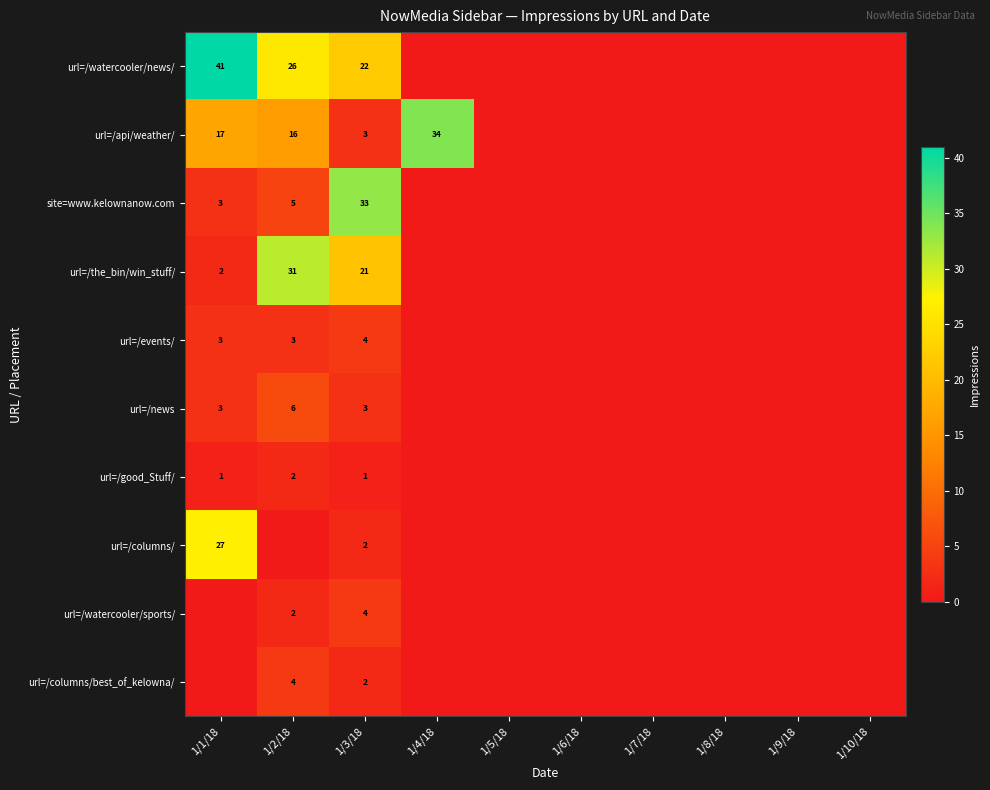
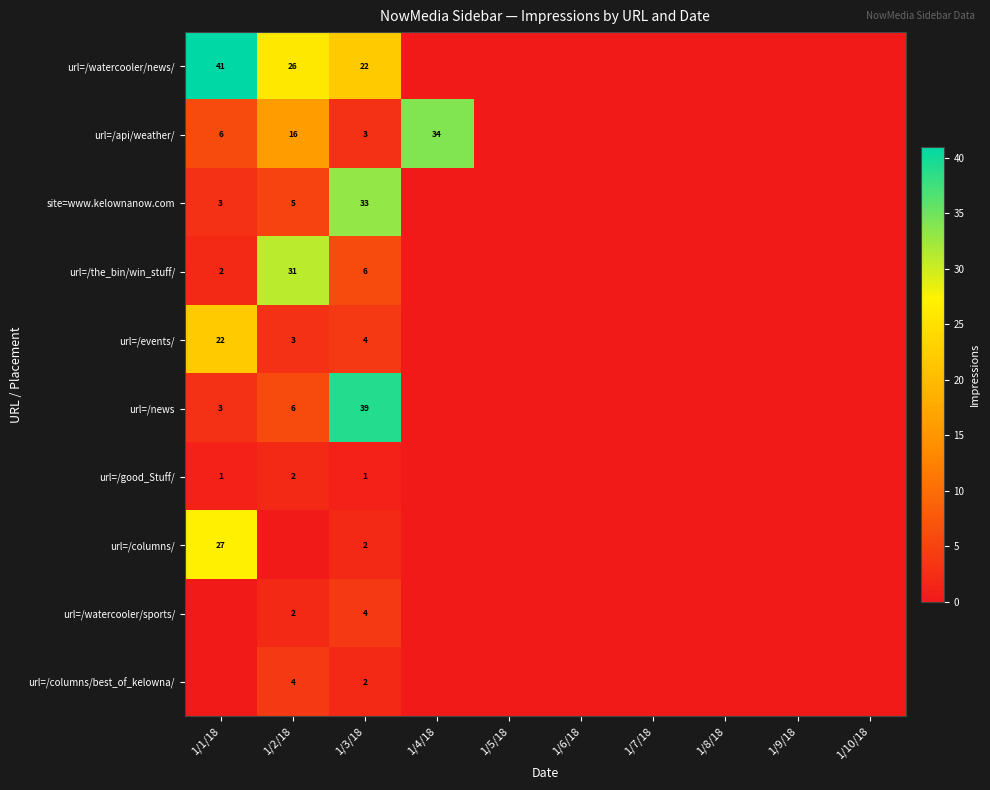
  {
    "url=/watercooler/news/": {
      "1/1/18": 41,
      "1/2/18": 26,
      "1/3/18": 22
    },
    "url=/api/weather/": {
-     "1/1/18": 17,
+     "1/1/18": 6,
      "1/2/18": 16,
      "1/3/18": 3,
      "1/4/18": 34
    },
    "site=www.kelownanow.com": {
      "1/1/18": 3,
      "1/2/18": 5,
      "1/3/18": 33
    },
    "url=/the_bin/win_stuff/": {
      "1/1/18": 2,
      "1/2/18": 31,
-     "1/3/18": 21
+     "1/3/18": 6
    },
    "url=/events/": {
-     "1/1/18": 3,
+     "1/1/18": 22,
      "1/2/18": 3,
      "1/3/18": 4
    },
    "url=/news": {
      "1/1/18": 3,
      "1/2/18": 6,
-     "1/3/18": 3
+     "1/3/18": 39
    },
    "url=/good_Stuff/": {
      "1/1/18": 1,
      "1/2/18": 2,
      "1/3/18": 1
    },
    "url=/columns/": {
      "1/1/18": 27,
      "1/3/18": 2
    },
    "url=/watercooler/sports/": {
      "1/2/18": 2,
      "1/3/18": 4
    },
    "url=/columns/best_of_kelowna/": {
      "1/2/18": 4,
      "1/3/18": 2
    }
  }
